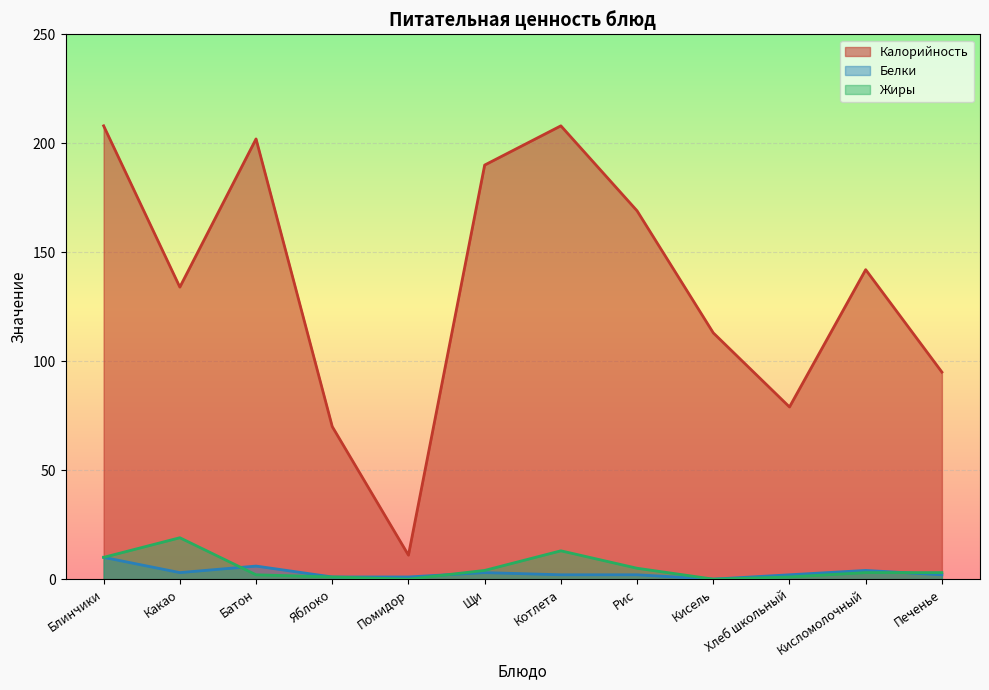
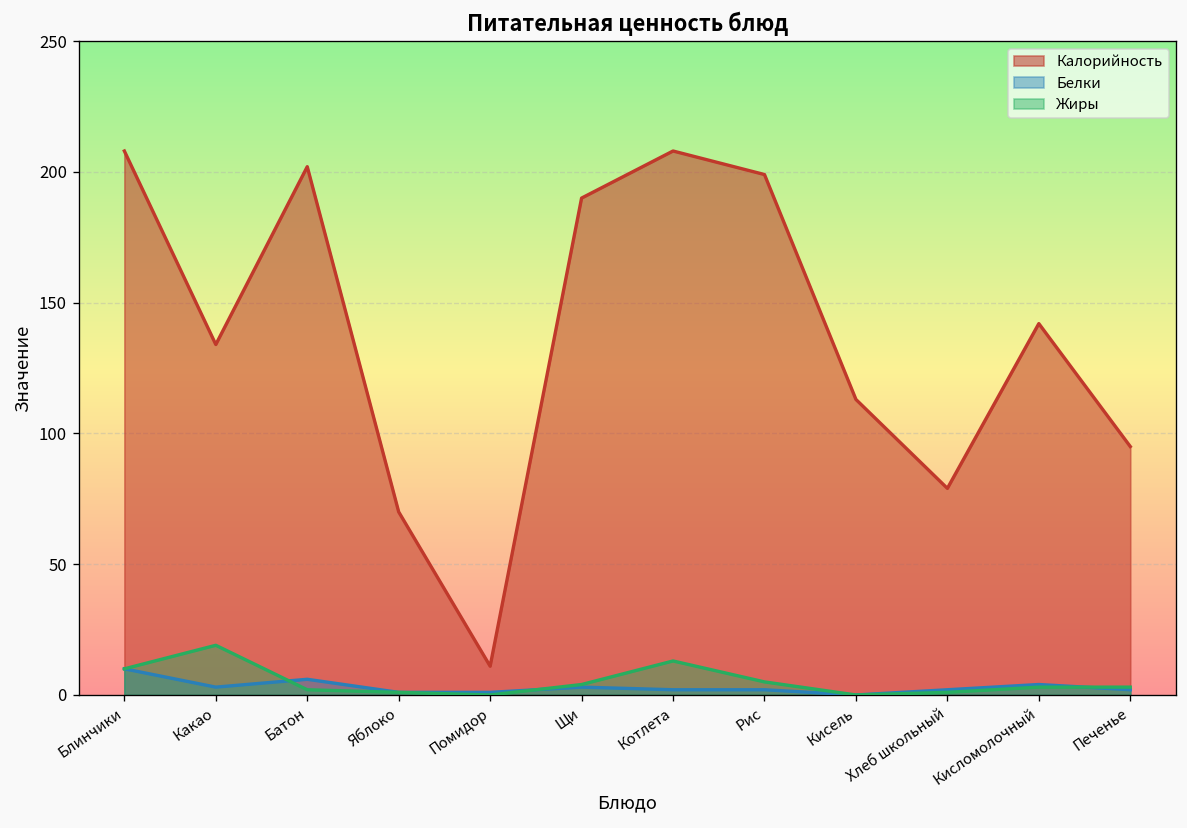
  {
    "Калорийность": {
      "Блинчики": 208,
      "Какао": 134,
      "Батон": 202,
      "Яблоко": 70,
      "Помидор": 11,
      "Щи": 190,
      "Котлета": 208,
-     "Рис": 169,
+     "Рис": 199,
      "Кисель": 113,
      "Хлеб школьный": 79,
      "Кисломолочный": 142,
      "Печенье": 95
    },
    "Белки": {
      "Какао": 3,
      "Батон": 6,
      "Котлета": 2,
      "Рис": 2
    },
    "Жиры": {
      "Какао": 19,
      "Батон": 2,
      "Котлета": 13,
      "Рис": 5
    }
  }
